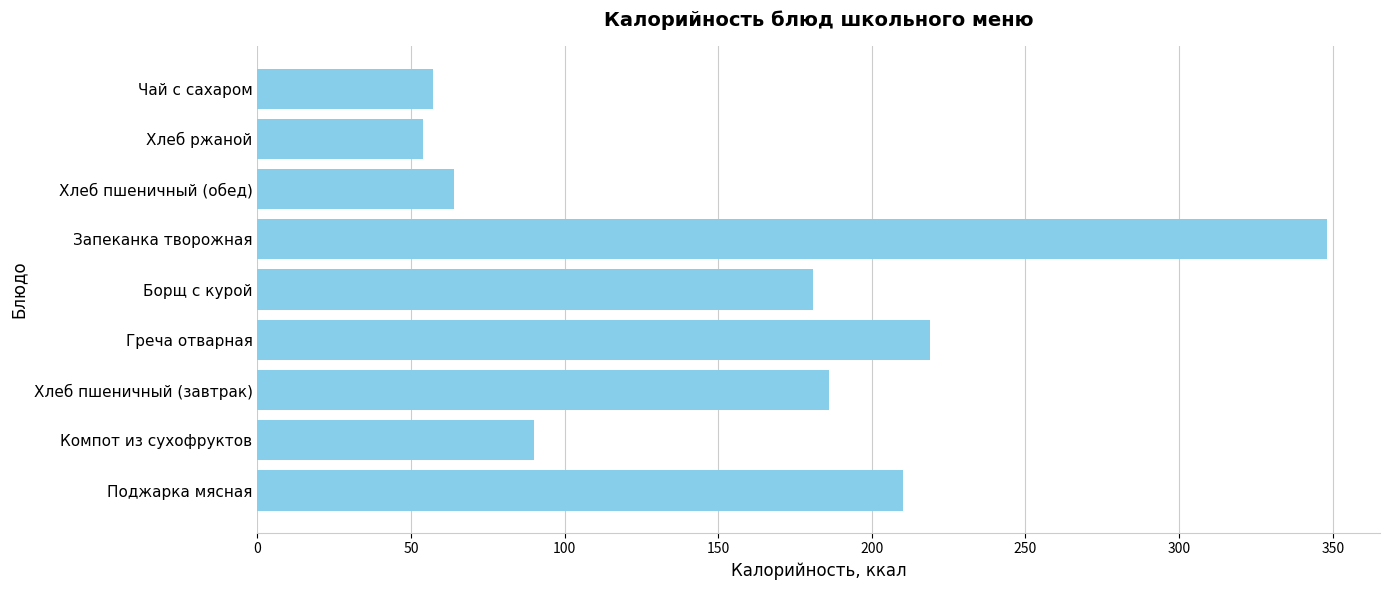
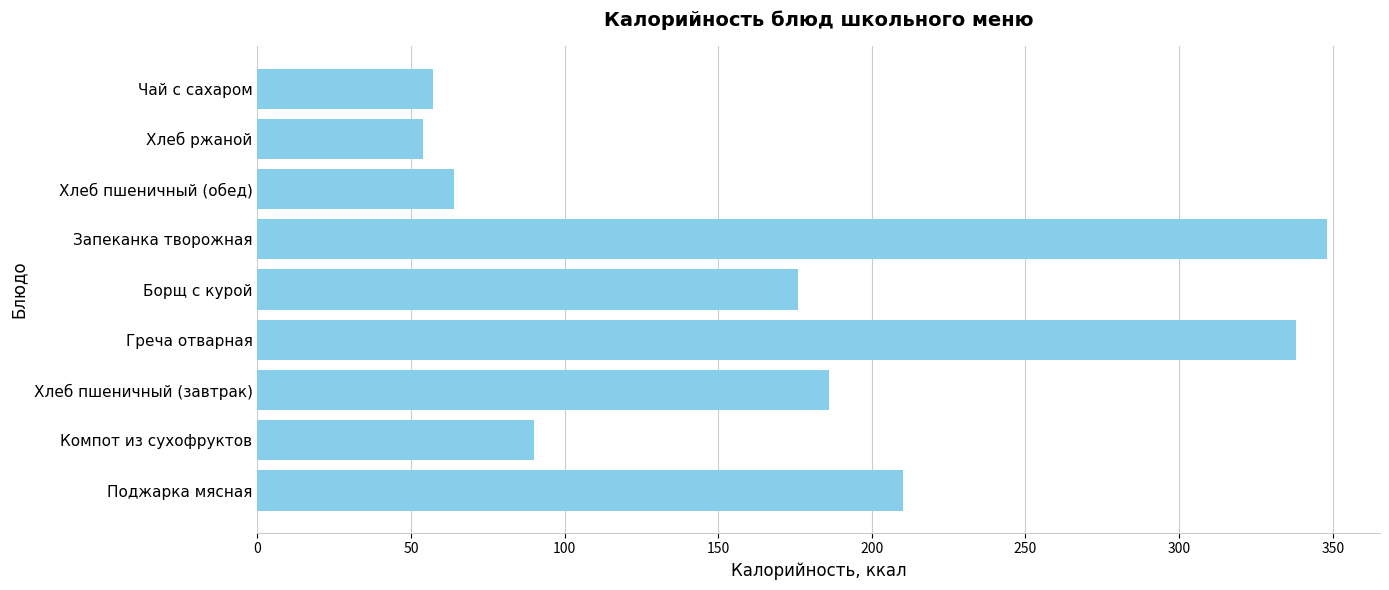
  {
    "Чай с сахаром": 57,
    "Хлеб ржаной": 54,
    "Хлеб пшеничный (обед)": 64,
    "Запеканка творожная": 348,
-   "Борщ с курой": 181,
-   "Греча отварная": 219,
+   "Борщ с курой": 176,
+   "Греча отварная": 338,
    "Хлеб пшеничный (завтрак)": 186,
    "Компот из сухофруктов": 90,
    "Поджарка мясная": 210
  }
